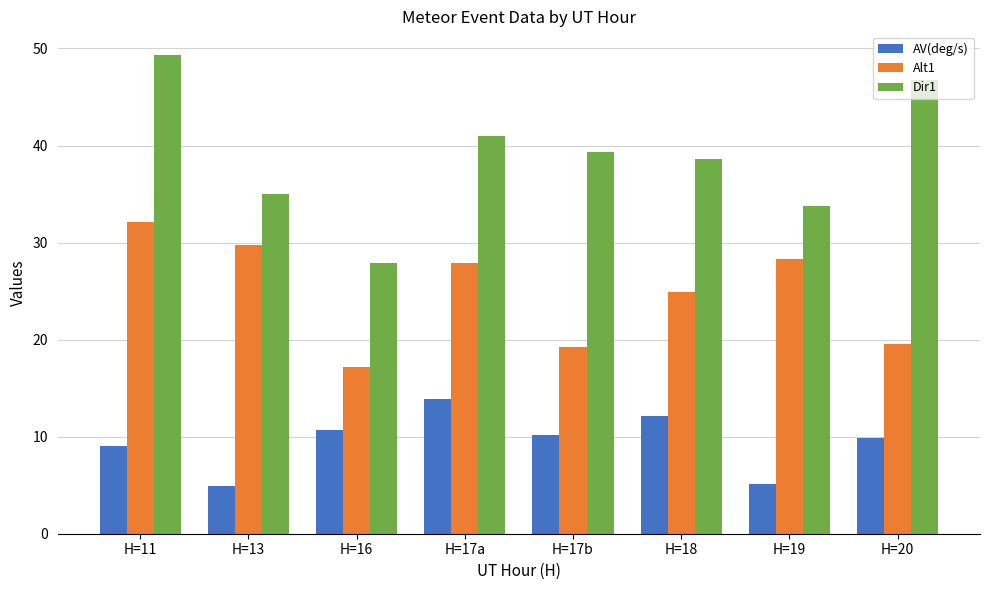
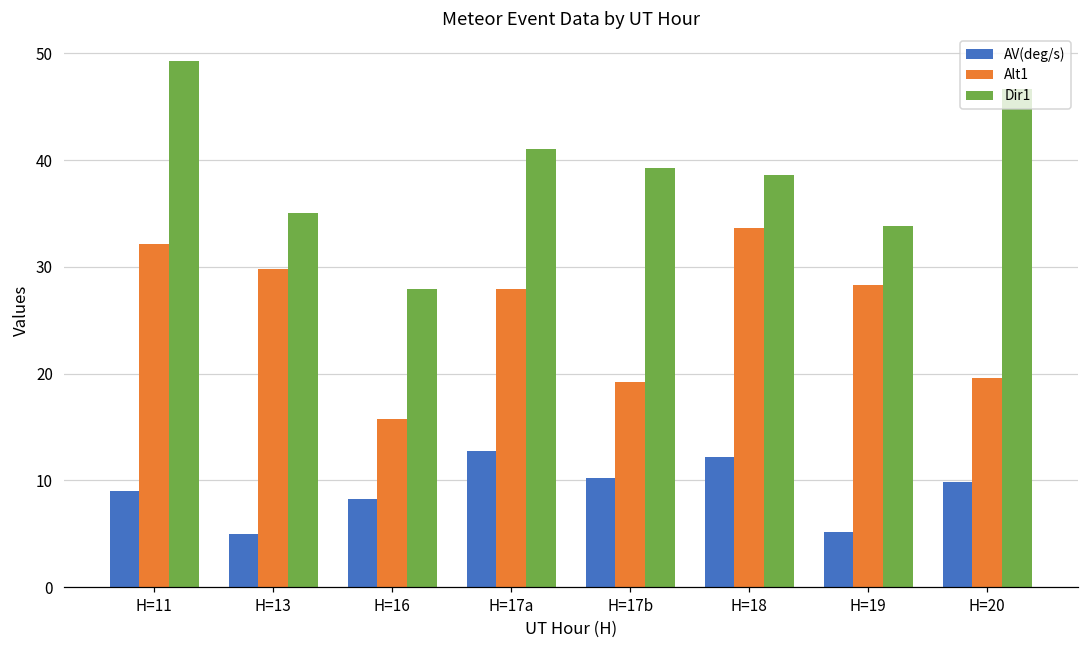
  {
    "AV(deg/s)": {
      "H=11": 9,
      "H=13": 5,
-     "H=16": 11,
-     "H=17a": 14,
+     "H=16": 8,
+     "H=17a": 13,
      "H=17b": 10,
      "H=18": 12,
      "H=19": 5,
      "H=20": 10
    },
    "Alt1": {
      "H=11": 32,
      "H=13": 30,
-     "H=16": 17,
+     "H=16": 16,
      "H=17a": 28,
      "H=17b": 19,
-     "H=18": 25,
+     "H=18": 34,
      "H=19": 28,
      "H=20": 20
    },
    "Dir1": {
      "H=11": 49,
      "H=13": 35,
      "H=16": 28,
      "H=17a": 41,
      "H=17b": 39,
      "H=18": 39,
      "H=19": 34
    }
  }
